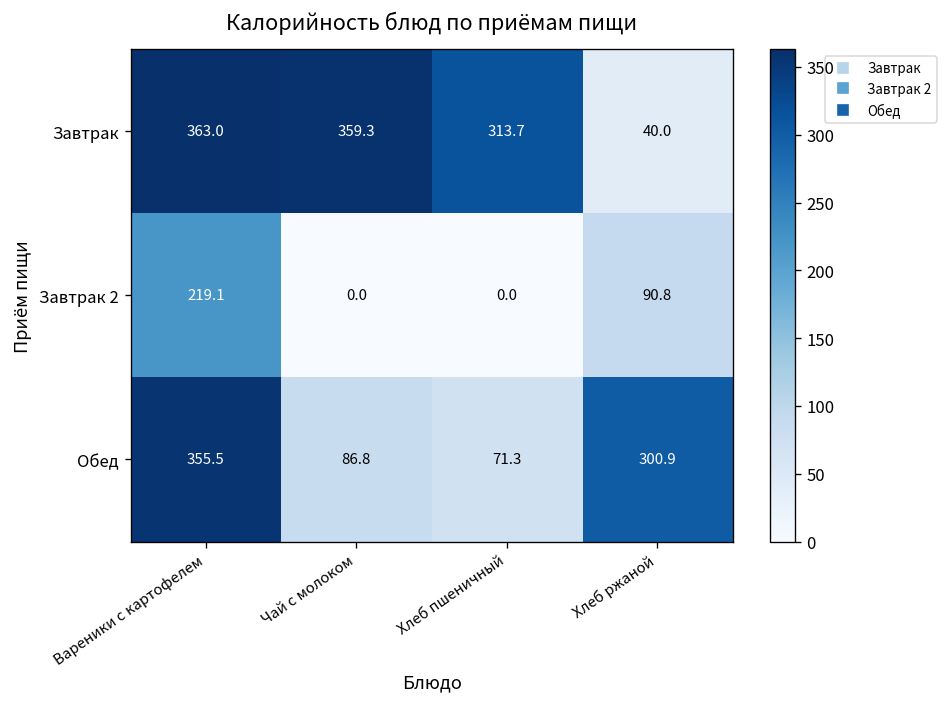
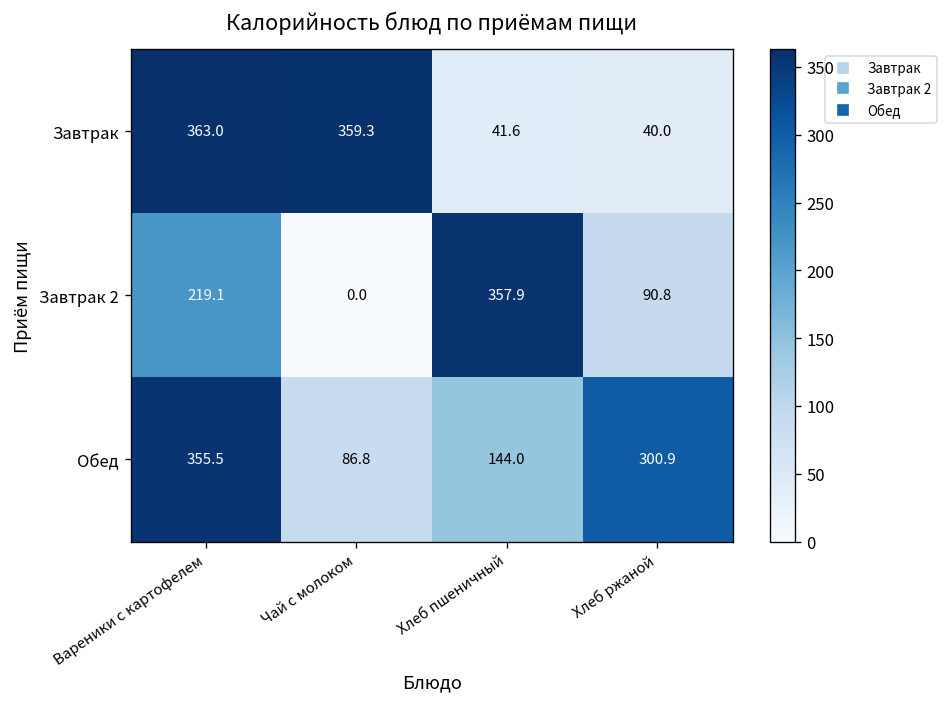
  {
    "Завтрак": {
      "Вареники с картофелем": 363.0,
      "Чай с молоком": 359.3,
-     "Хлеб пшеничный": 313.7,
+     "Хлеб пшеничный": 41.6,
      "Хлеб ржаной": 40.0
    },
    "Завтрак 2": {
      "Вареники с картофелем": 219.1,
      "Чай с молоком": 0.0,
-     "Хлеб пшеничный": 0.0,
+     "Хлеб пшеничный": 357.9,
      "Хлеб ржаной": 90.8
    },
    "Обед": {
      "Вареники с картофелем": 355.5,
      "Чай с молоком": 86.8,
-     "Хлеб пшеничный": 71.3,
+     "Хлеб пшеничный": 144.0,
      "Хлеб ржаной": 300.9
    }
  }
